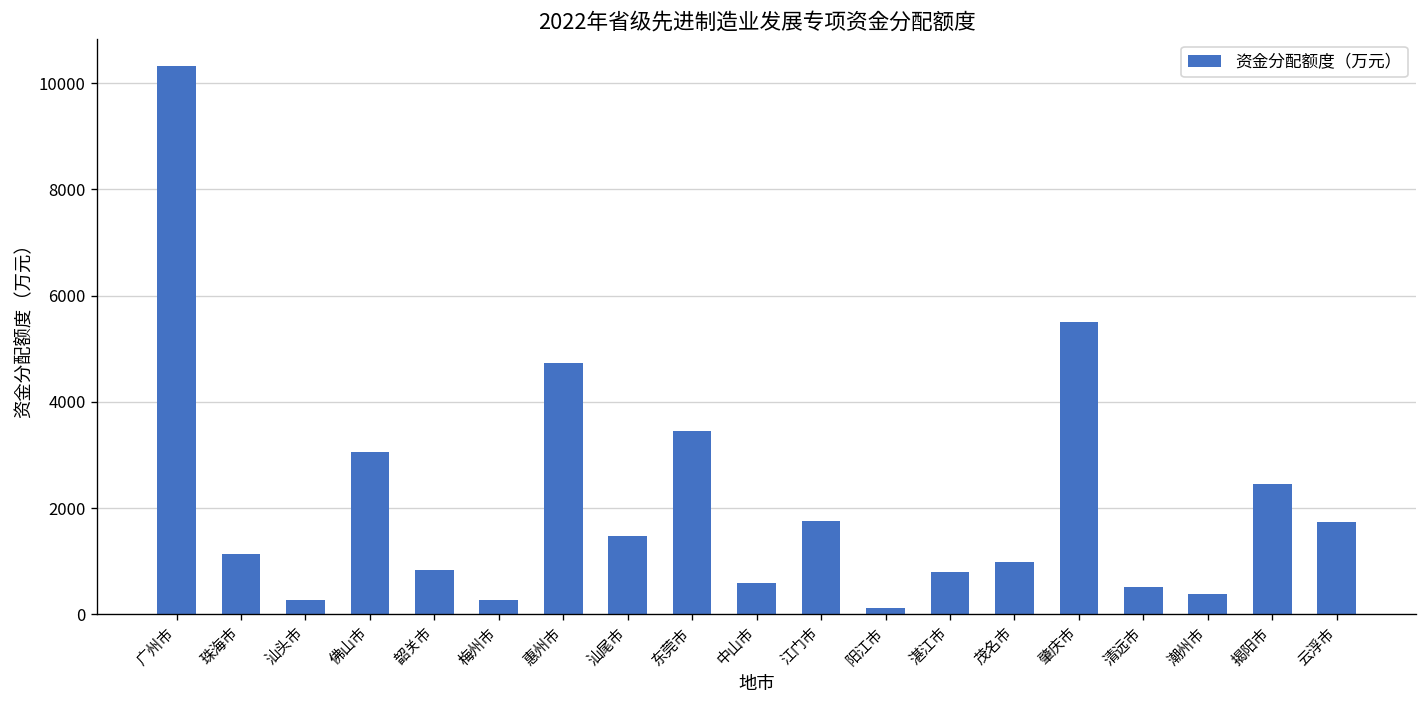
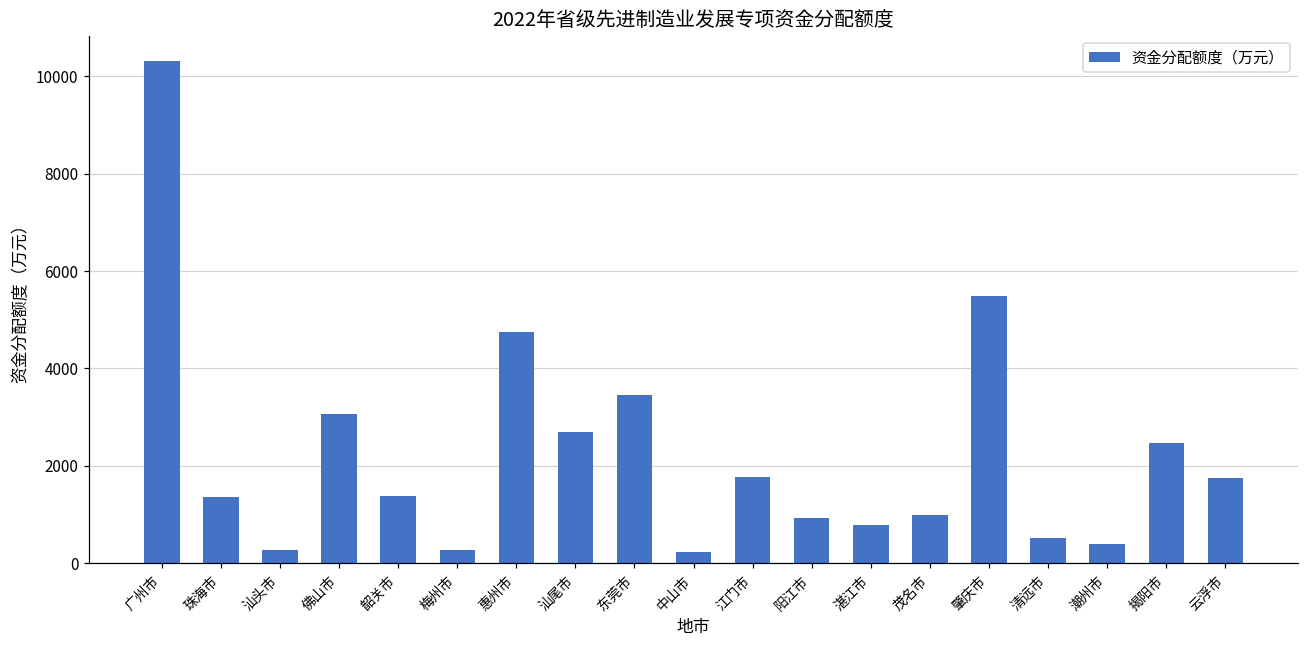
  {
    "广州市": 10300,
-   "珠海市": 1100,
+   "珠海市": 1400,
    "汕头市": 300,
    "佛山市": 3100,
-   "韶关市": 800,
+   "韶关市": 1400,
    "梅州市": 300,
    "惠州市": 4700,
-   "汕尾市": 1500,
+   "汕尾市": 2700,
    "东莞市": 3500,
-   "中山市": 600,
+   "中山市": 200,
    "江门市": 1800,
-   "阳江市": 100,
+   "阳江市": 900,
    "湛江市": 800,
    "茂名市": 1000,
    "肇庆市": 5500,
    "清远市": 500,
    "潮州市": 400,
    "揭阳市": 2500,
    "云浮市": 1700
  }
